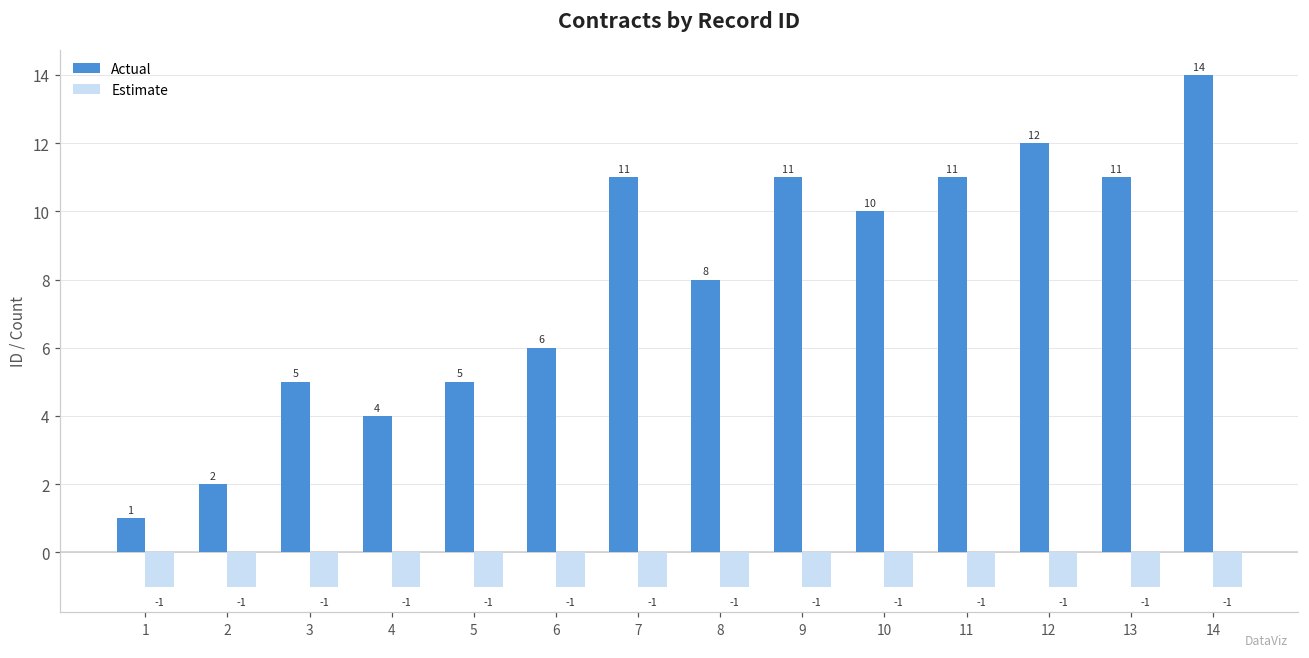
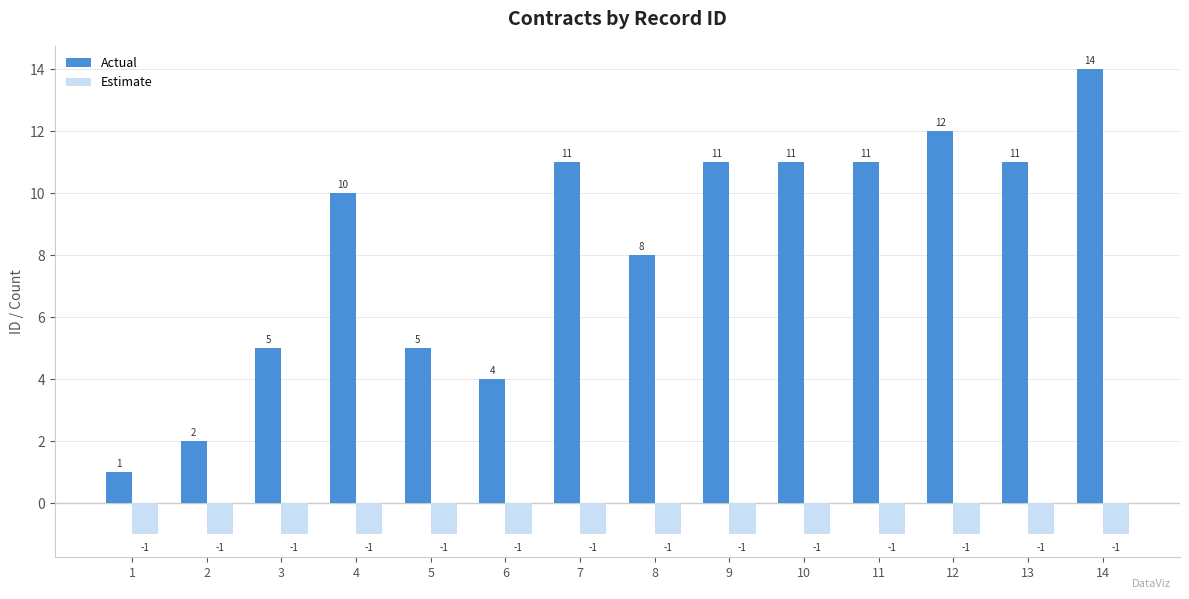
  {
    "Actual": {
      "1": 1,
      "2": 2,
      "3": 5,
-     "4": 4,
+     "4": 10,
      "5": 5,
-     "6": 6,
+     "6": 4,
      "7": 11,
      "8": 8,
      "9": 11,
-     "10": 10,
+     "10": 11,
      "11": 11,
      "12": 12,
      "13": 11,
      "14": 14
    },
    "Estimate": {
      "1": -1,
      "2": -1,
      "3": -1,
      "4": -1,
      "5": -1,
      "6": -1,
      "7": -1,
      "8": -1,
      "9": -1,
      "10": -1,
      "11": -1,
      "12": -1,
      "13": -1,
      "14": -1
    }
  }
